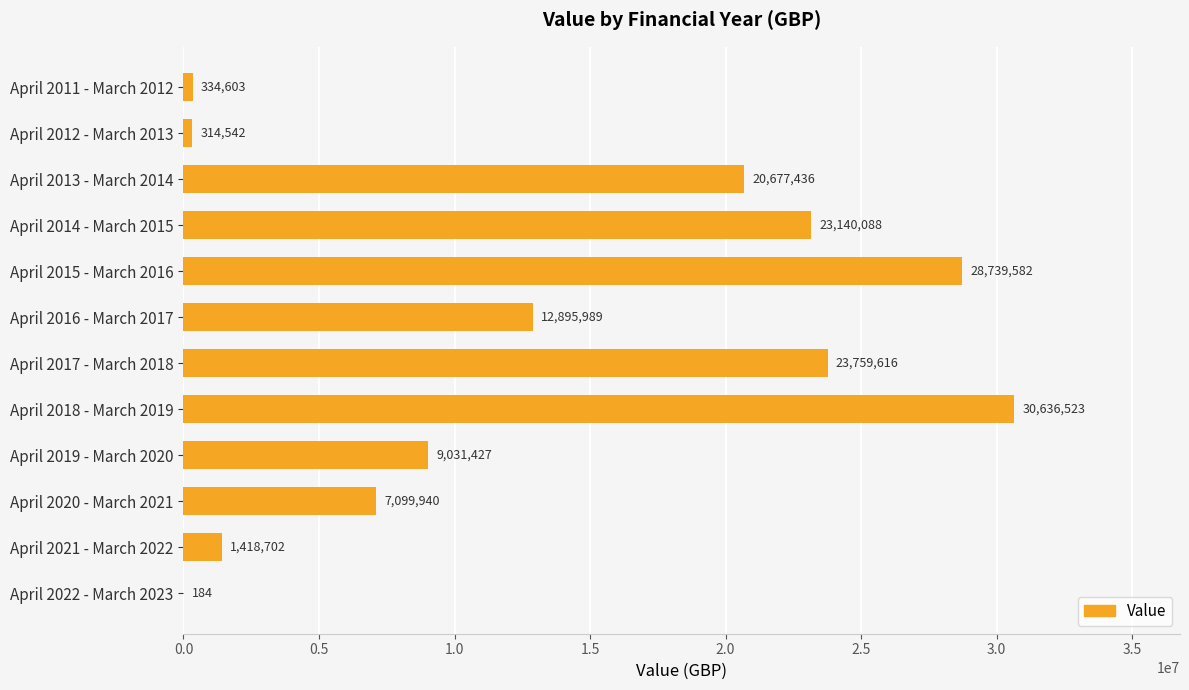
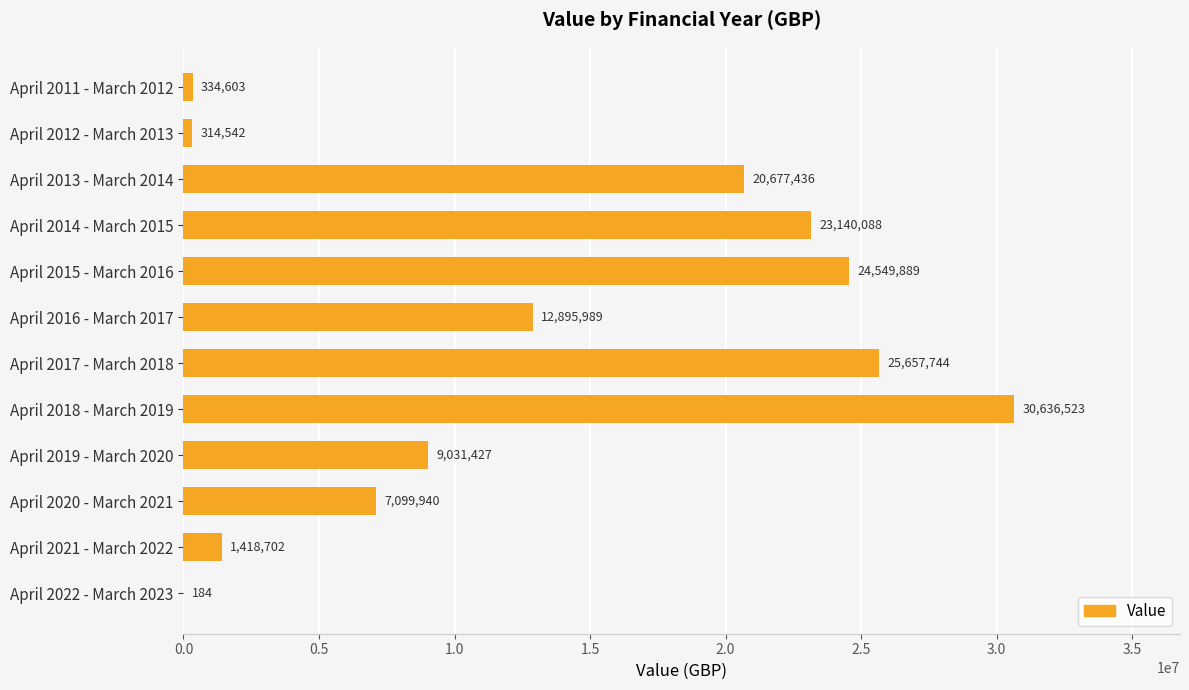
  {
    "April 2011 - March 2012": "334,603",
    "April 2012 - March 2013": "314,542",
    "April 2013 - March 2014": "20,677,436",
    "April 2014 - March 2015": "23,140,088",
-   "April 2015 - March 2016": "28,739,582",
+   "April 2015 - March 2016": "24,549,889",
    "April 2016 - March 2017": "12,895,989",
-   "April 2017 - March 2018": "23,759,616",
+   "April 2017 - March 2018": "25,657,744",
    "April 2018 - March 2019": "30,636,523",
    "April 2019 - March 2020": "9,031,427",
    "April 2020 - March 2021": "7,099,940",
    "April 2021 - March 2022": "1,418,702",
    "April 2022 - March 2023": "184"
  }
